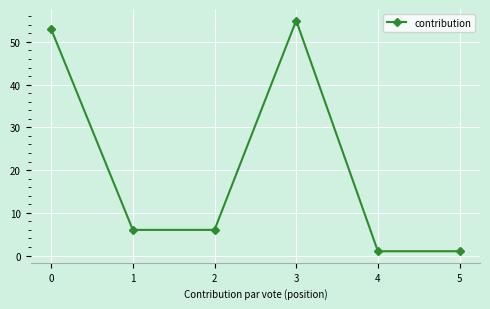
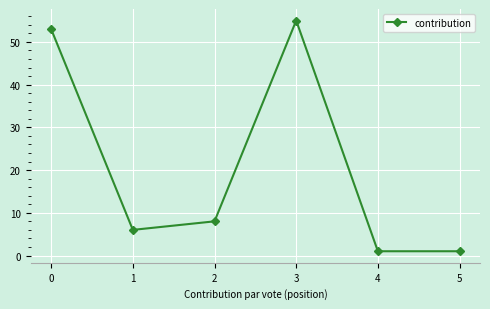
  {
    "0": 53,
    "1": 6,
-   "2": 6,
+   "2": 8,
    "3": 55,
    "4": 1,
    "5": 1
  }
